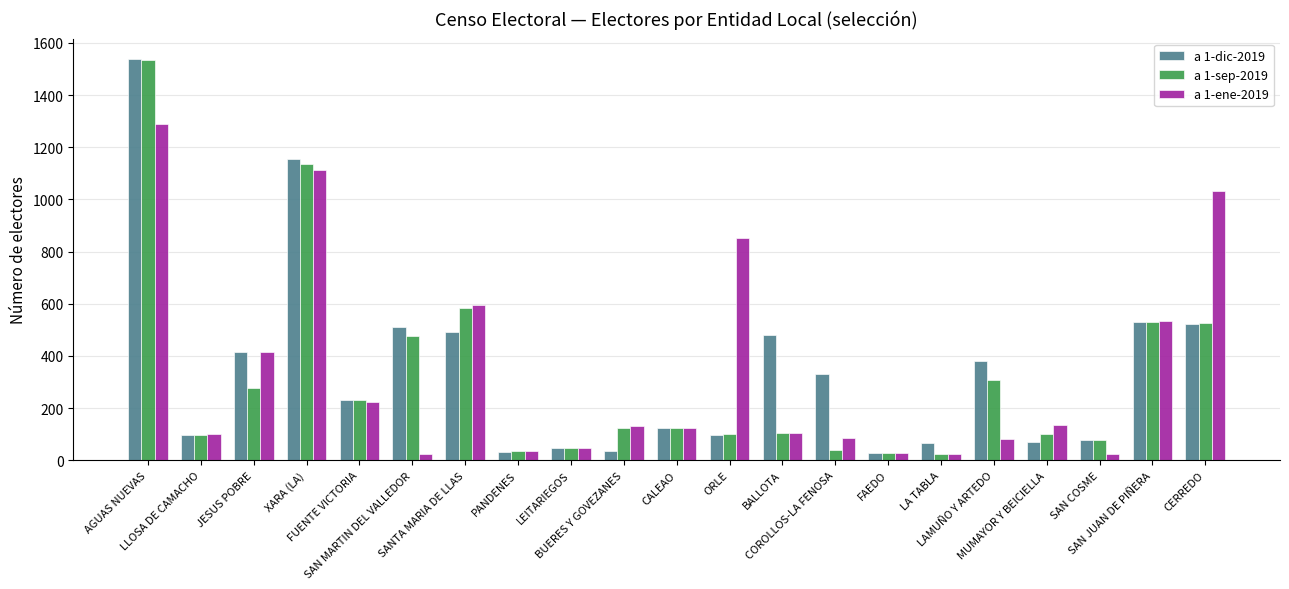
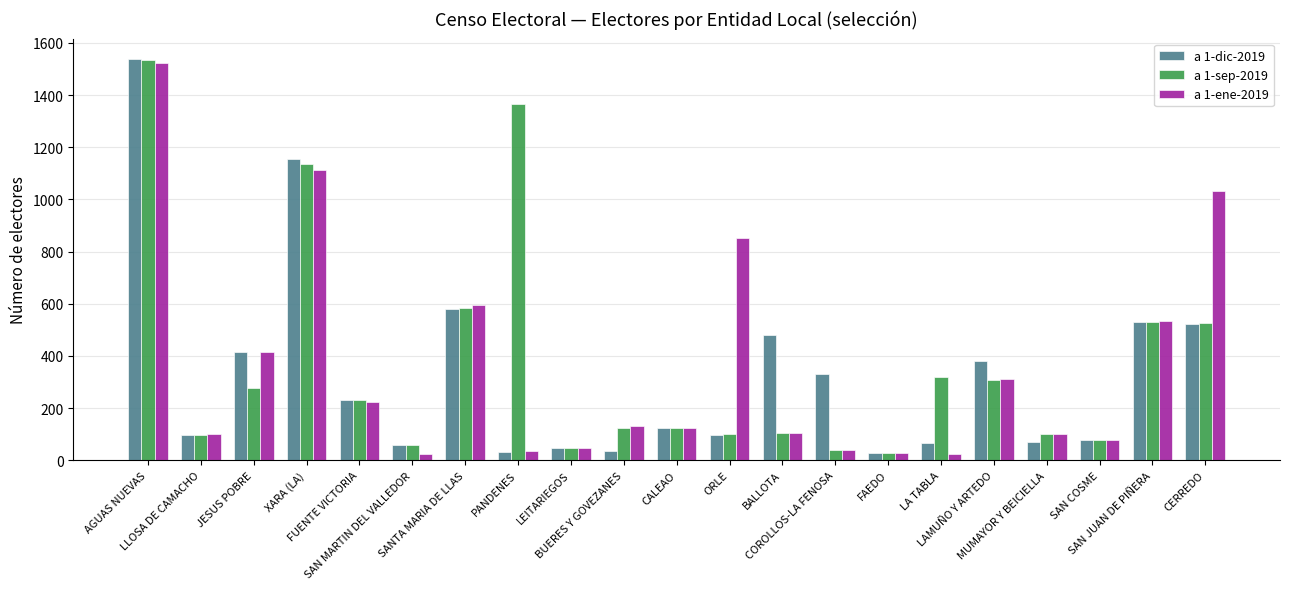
  {
    "a 1-dic-2019": {
      "AGUAS NUEVAS": 1540,
      "LLOSA DE CAMACHO": 100,
      "JESUS POBRE": 420,
      "XARA (LA)": 1160,
      "FUENTE VICTORIA": 230,
-     "SAN MARTIN DEL VALLEDOR": 510,
-     "SANTA MARIA DE LLAS": 490,
+     "SAN MARTIN DEL VALLEDOR": 60,
+     "SANTA MARIA DE LLAS": 580,
      "PANDENES": 30,
      "LEITARIEGOS": 50,
      "BUERES Y GOVEZANES": 40,
      "CALEAO": 120,
      "ORLE": 100,
      "BALLOTA": 480,
      "COROLLOS-LA FENOSA": 330,
      "FAEDO": 30,
      "LA TABLA": 70,
      "LAMUÑO Y ARTEDO": 380,
      "MUMAYOR Y BEICIELLA": 70,
      "SAN COSME": 80,
      "SAN JUAN DE PIÑERA": 530,
      "CERREDO": 520
    },
    "a 1-sep-2019": {
      "AGUAS NUEVAS": 1530,
      "LLOSA DE CAMACHO": 100,
      "JESUS POBRE": 280,
      "XARA (LA)": 1140,
      "FUENTE VICTORIA": 230,
-     "SAN MARTIN DEL VALLEDOR": 480,
+     "SAN MARTIN DEL VALLEDOR": 60,
      "SANTA MARIA DE LLAS": 580,
-     "PANDENES": 30,
+     "PANDENES": 1370,
      "LEITARIEGOS": 50,
      "BUERES Y GOVEZANES": 130,
      "CALEAO": 120,
      "ORLE": 100,
      "BALLOTA": 100,
      "COROLLOS-LA FENOSA": 40,
      "FAEDO": 30,
-     "LA TABLA": 20,
+     "LA TABLA": 320,
      "LAMUÑO Y ARTEDO": 310,
      "MUMAYOR Y BEICIELLA": 100,
      "SAN COSME": 80,
      "SAN JUAN DE PIÑERA": 530,
      "CERREDO": 530
    },
    "a 1-ene-2019": {
-     "AGUAS NUEVAS": 1290,
+     "AGUAS NUEVAS": 1520,
      "LLOSA DE CAMACHO": 100,
      "JESUS POBRE": 420,
      "XARA (LA)": 1110,
      "FUENTE VICTORIA": 220,
      "SAN MARTIN DEL VALLEDOR": 20,
      "SANTA MARIA DE LLAS": 590,
      "PANDENES": 40,
      "LEITARIEGOS": 50,
      "BUERES Y GOVEZANES": 130,
      "CALEAO": 130,
      "ORLE": 850,
      "BALLOTA": 110,
-     "COROLLOS-LA FENOSA": 90,
+     "COROLLOS-LA FENOSA": 40,
      "FAEDO": 30,
      "LA TABLA": 20,
-     "LAMUÑO Y ARTEDO": 80,
-     "MUMAYOR Y BEICIELLA": 140,
-     "SAN COSME": 20,
+     "LAMUÑO Y ARTEDO": 310,
+     "MUMAYOR Y BEICIELLA": 100,
+     "SAN COSME": 80,
      "SAN JUAN DE PIÑERA": 530,
      "CERREDO": 1030
    }
  }
